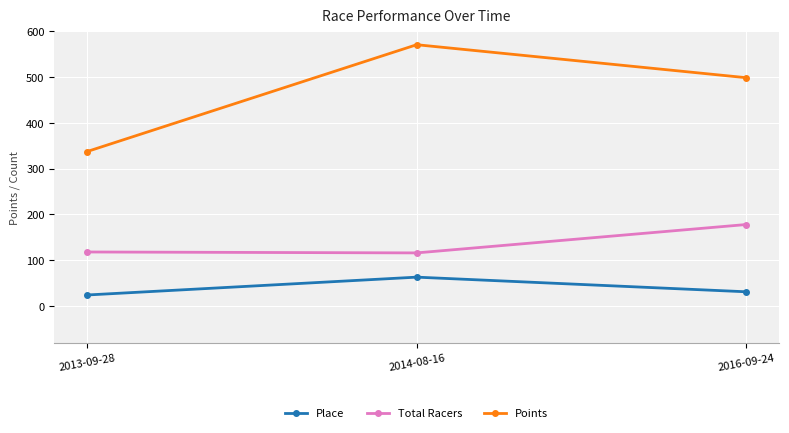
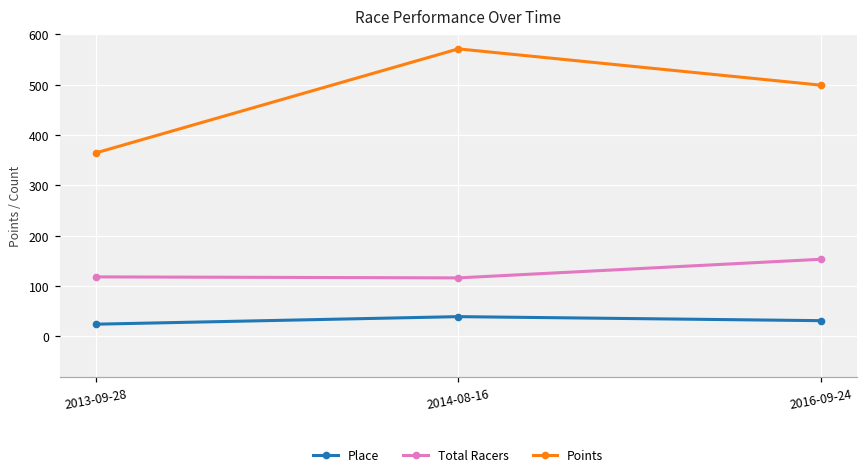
  {
    "Place": {
      "2013-09-28": 20,
-     "2014-08-16": 60,
+     "2014-08-16": 40,
      "2016-09-24": 30
    },
    "Total Racers": {
      "2013-09-28": 120,
      "2014-08-16": 120,
-     "2016-09-24": 180
+     "2016-09-24": 150
    },
    "Points": {
-     "2013-09-28": 340,
+     "2013-09-28": 360,
      "2014-08-16": 570,
      "2016-09-24": 500
    }
  }
